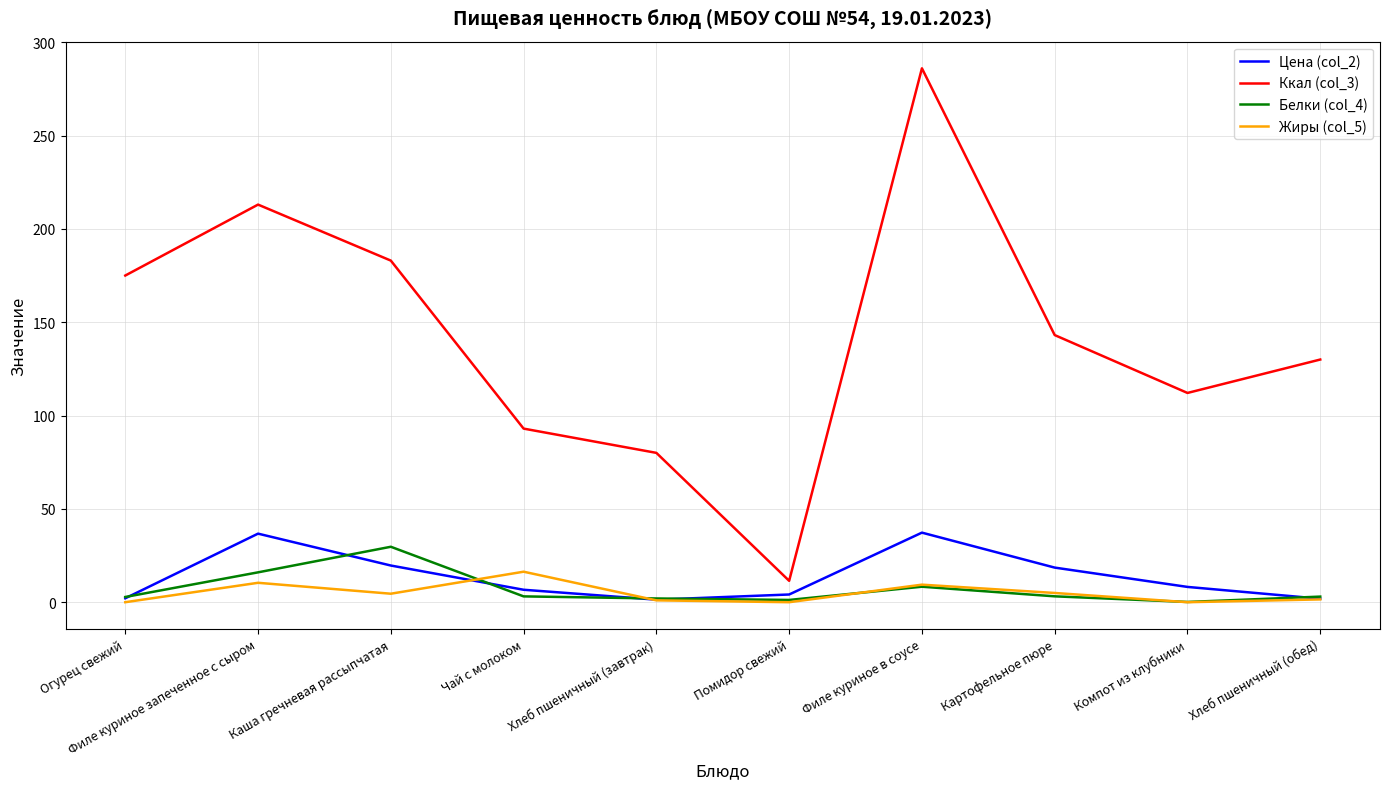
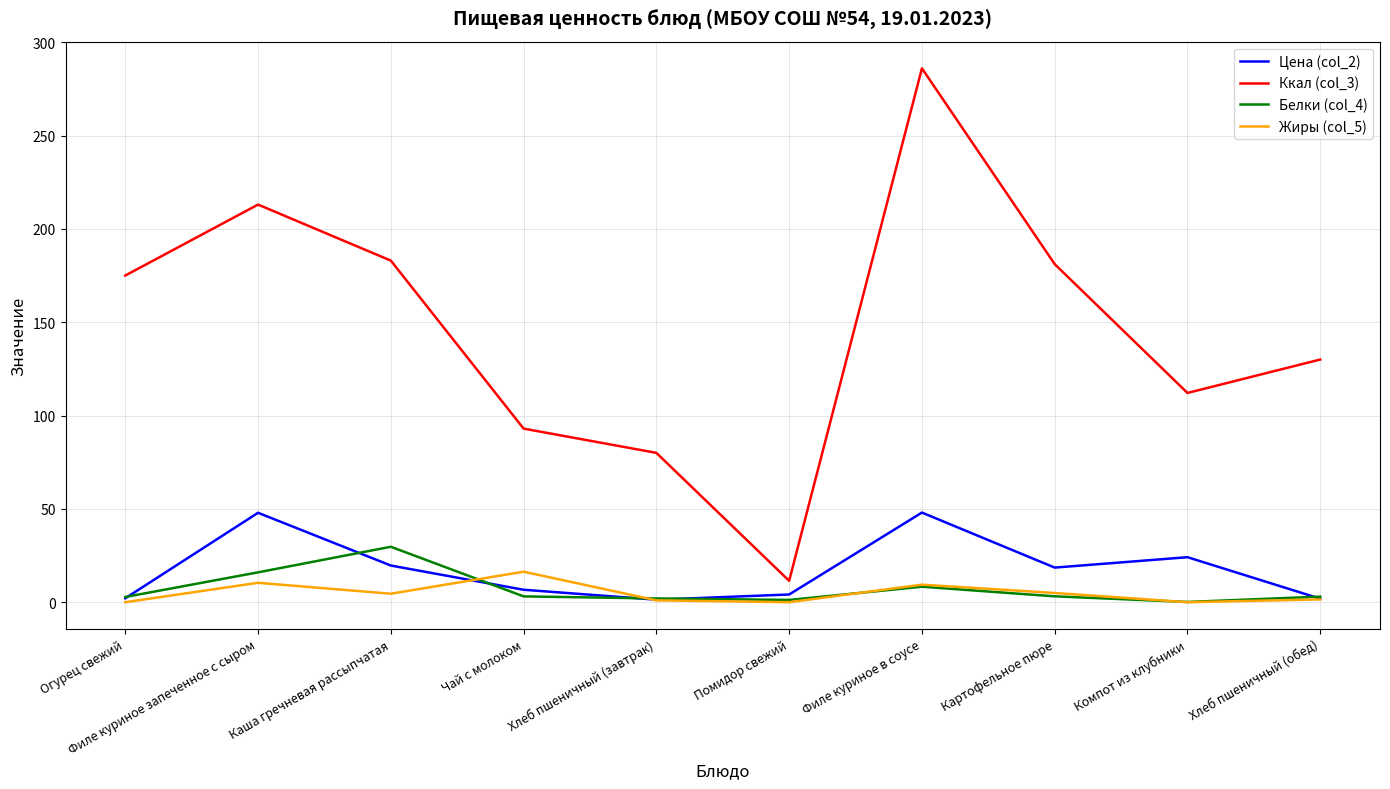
  {
    "Цена (col_2)": {
-     "Филе куриное запеченное с сыром": 37,
+     "Филе куриное запеченное с сыром": 48,
      "Каша гречневая рассыпчатая": 20,
      "Чай с молоком": 7,
      "Помидор свежий": 4,
-     "Филе куриное в соусе": 37,
+     "Филе куриное в соусе": 48,
      "Картофельное пюре": 19,
-     "Компот из клубники": 8
+     "Компот из клубники": 24
    },
    "Ккал (col_3)": {
      "Огурец свежий": 175,
      "Филе куриное запеченное с сыром": 213,
      "Каша гречневая рассыпчатая": 183,
      "Чай с молоком": 93,
      "Хлеб пшеничный (завтрак)": 80,
      "Помидор свежий": 11,
      "Филе куриное в соусе": 286,
-     "Картофельное пюре": 143,
+     "Картофельное пюре": 181,
      "Компот из клубники": 112,
      "Хлеб пшеничный (обед)": 130
    },
    "Белки (col_4)": {
      "Филе куриное запеченное с сыром": 16,
      "Каша гречневая рассыпчатая": 30,
      "Чай с молоком": 3,
      "Картофельное пюре": 3
    },
    "Жиры (col_5)": {
      "Огурец свежий": 0,
      "Филе куриное запеченное с сыром": 10,
      "Каша гречневая рассыпчатая": 5,
      "Чай с молоком": 16,
      "Картофельное пюре": 5
    }
  }
